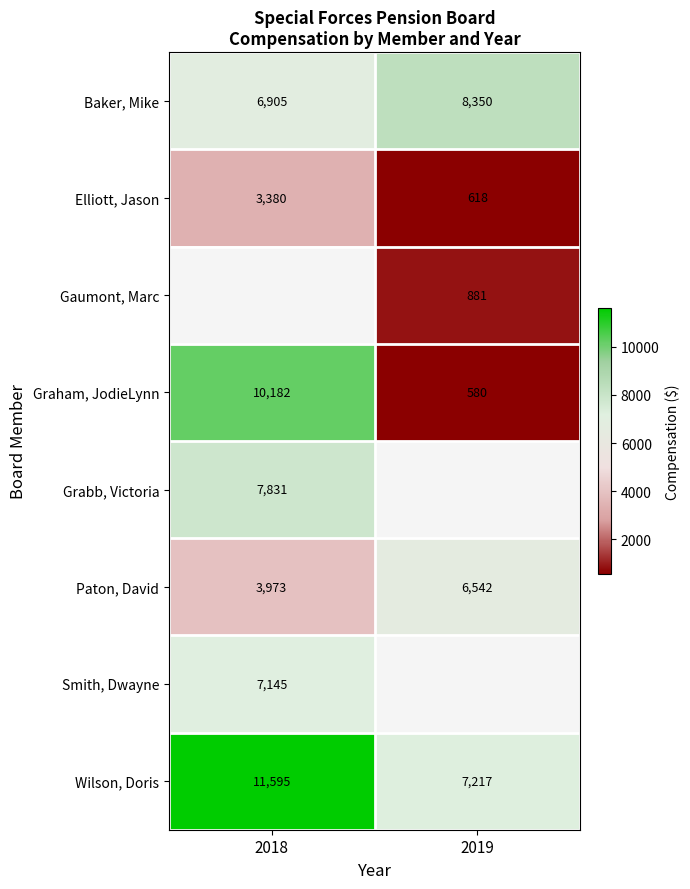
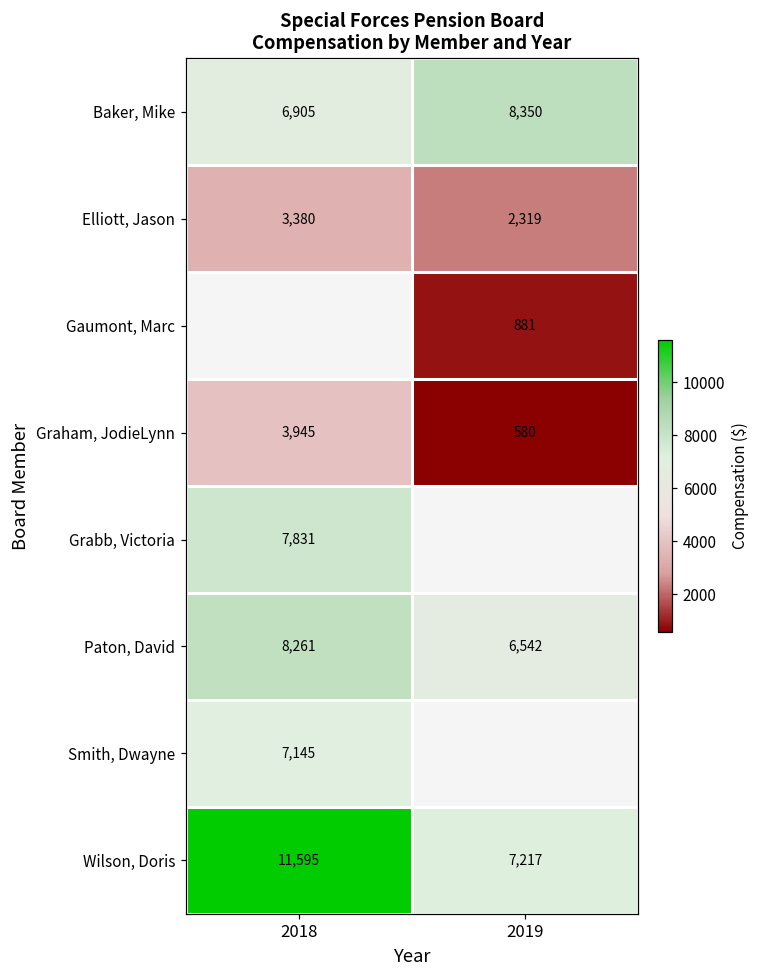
  {
    "Baker, Mike": {
      "2018": "6,905",
      "2019": "8,350"
    },
    "Elliott, Jason": {
      "2018": "3,380",
-     "2019": "618"
+     "2019": "2,319"
    },
    "Gaumont, Marc": {
      "2019": "881"
    },
    "Graham, JodieLynn": {
-     "2018": "10,182",
+     "2018": "3,945",
      "2019": "580"
    },
    "Grabb, Victoria": {
      "2018": "7,831"
    },
    "Paton, David": {
-     "2018": "3,973",
+     "2018": "8,261",
      "2019": "6,542"
    },
    "Smith, Dwayne": {
      "2018": "7,145"
    },
    "Wilson, Doris": {
      "2018": "11,595",
      "2019": "7,217"
    }
  }
